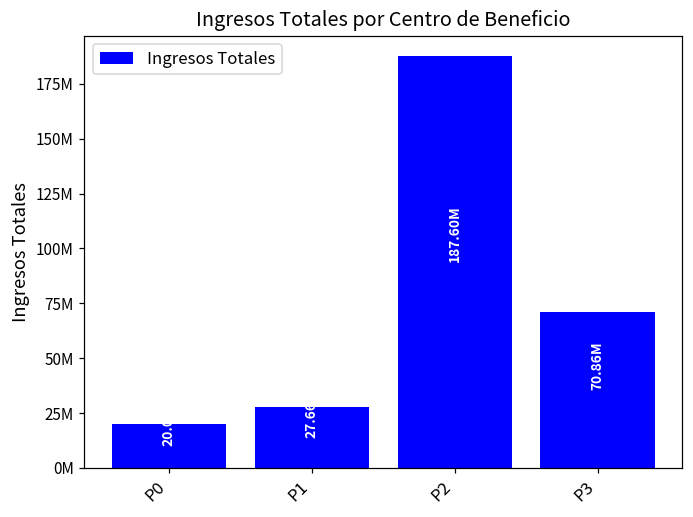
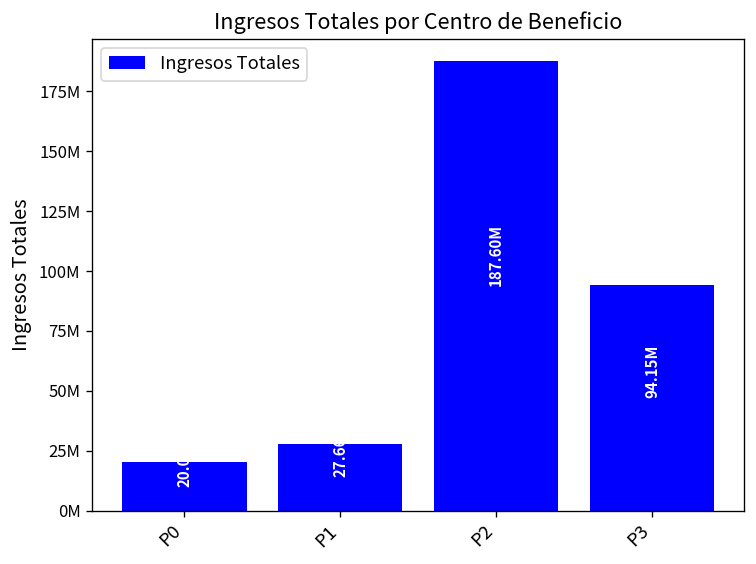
  {
    "P1": "27.66M",
    "P2": "187.60M",
-   "P3": "70.86M"
+   "P3": "94.15M"
  }
